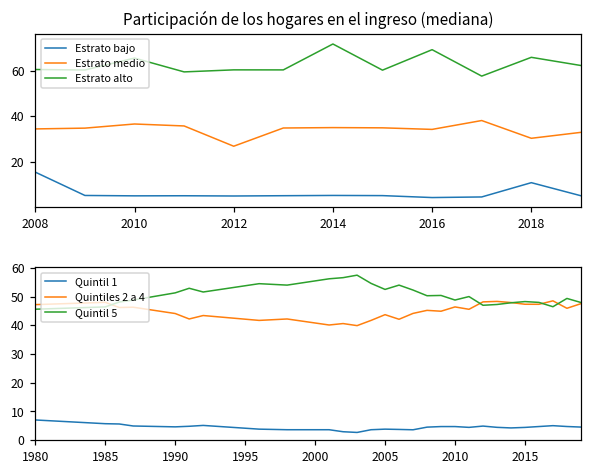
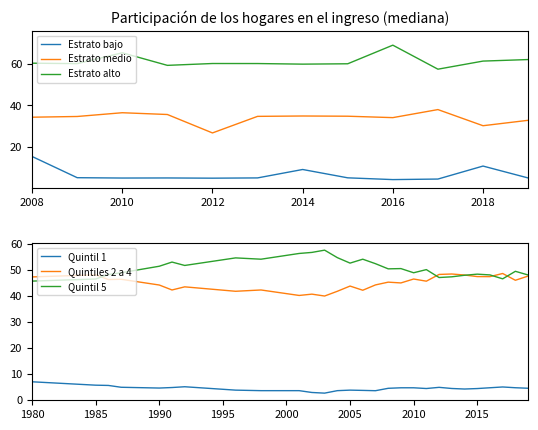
  {
    "Participación de los hogares en el ingreso (mediana)": {
      "Estrato bajo": {
        "2008": 15,
        "2010": 5,
        "2012": 5,
-       "2014": 5,
+       "2014": 9,
        "2016": 4,
        "2018": 11
      },
      "Estrato medio": {
        "2008": 34,
        "2010": 36,
        "2012": 27,
        "2014": 35,
        "2016": 34,
        "2018": 30
      },
      "Estrato alto": {
        "2008": 60,
        "2012": 60,
-       "2014": 72,
+       "2014": 60,
        "2016": 69,
-       "2018": 66
+       "2018": 61
      }
    }
  }
